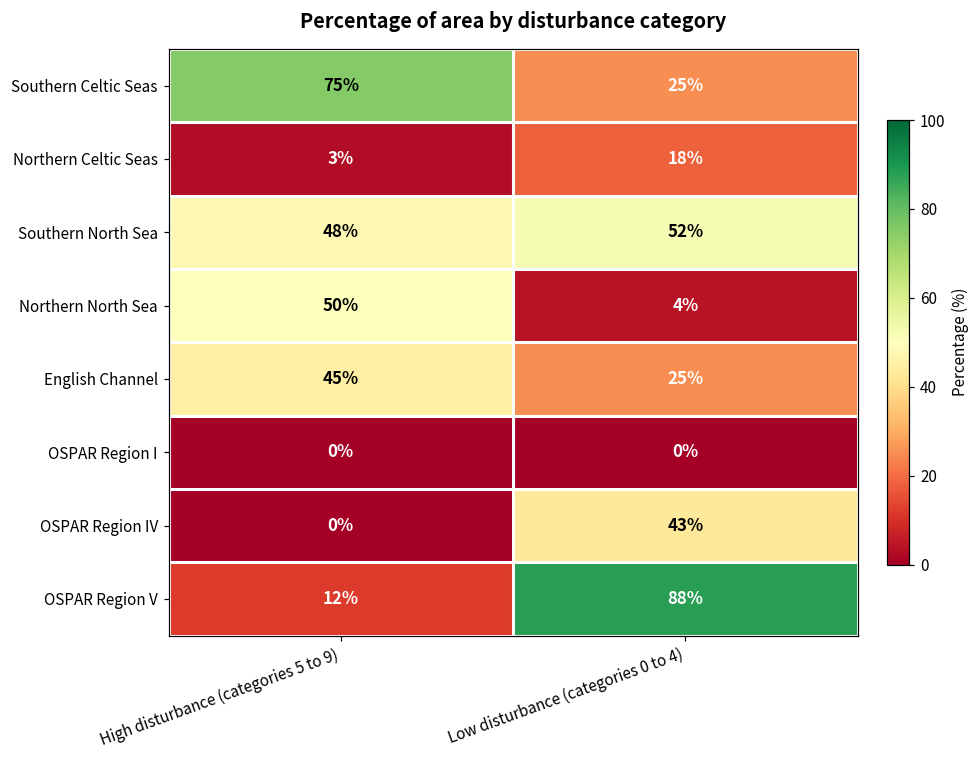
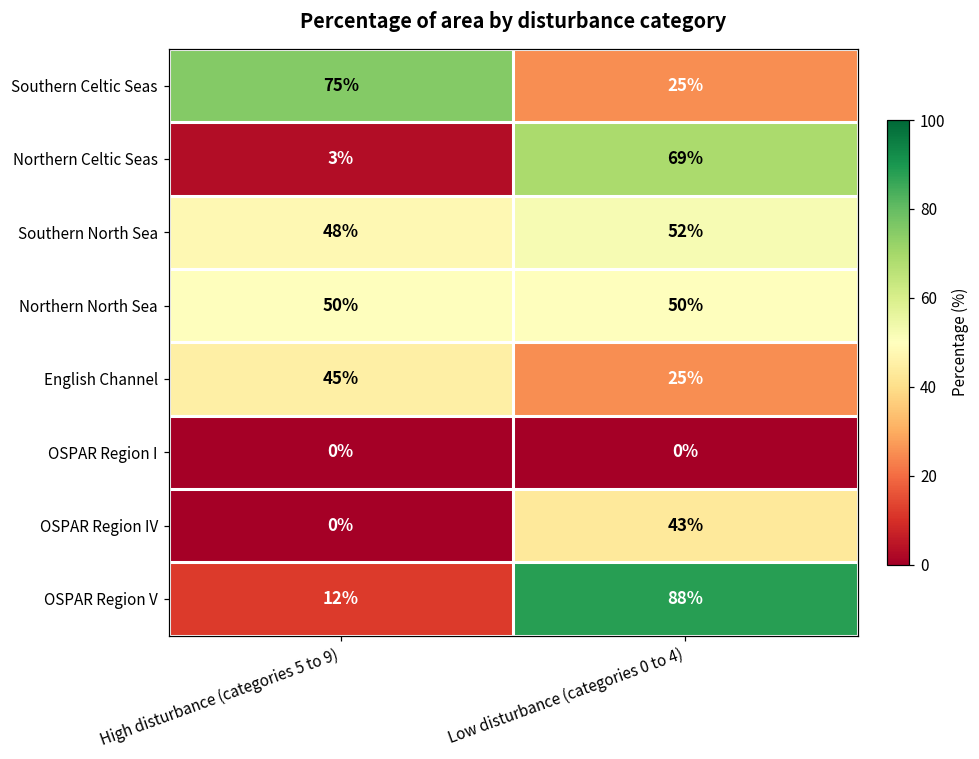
  {
    "Southern Celtic Seas": {
      "High disturbance (categories 5 to 9)": "75%",
      "Low disturbance (categories 0 to 4)": "25%"
    },
    "Northern Celtic Seas": {
      "High disturbance (categories 5 to 9)": "3%",
-     "Low disturbance (categories 0 to 4)": "18%"
+     "Low disturbance (categories 0 to 4)": "69%"
    },
    "Southern North Sea": {
      "High disturbance (categories 5 to 9)": "48%",
      "Low disturbance (categories 0 to 4)": "52%"
    },
    "Northern North Sea": {
      "High disturbance (categories 5 to 9)": "50%",
-     "Low disturbance (categories 0 to 4)": "4%"
+     "Low disturbance (categories 0 to 4)": "50%"
    },
    "English Channel": {
      "High disturbance (categories 5 to 9)": "45%",
      "Low disturbance (categories 0 to 4)": "25%"
    },
    "OSPAR Region I": {
      "High disturbance (categories 5 to 9)": "0%",
      "Low disturbance (categories 0 to 4)": "0%"
    },
    "OSPAR Region IV": {
      "High disturbance (categories 5 to 9)": "0%",
      "Low disturbance (categories 0 to 4)": "43%"
    },
    "OSPAR Region V": {
      "High disturbance (categories 5 to 9)": "12%",
      "Low disturbance (categories 0 to 4)": "88%"
    }
  }
